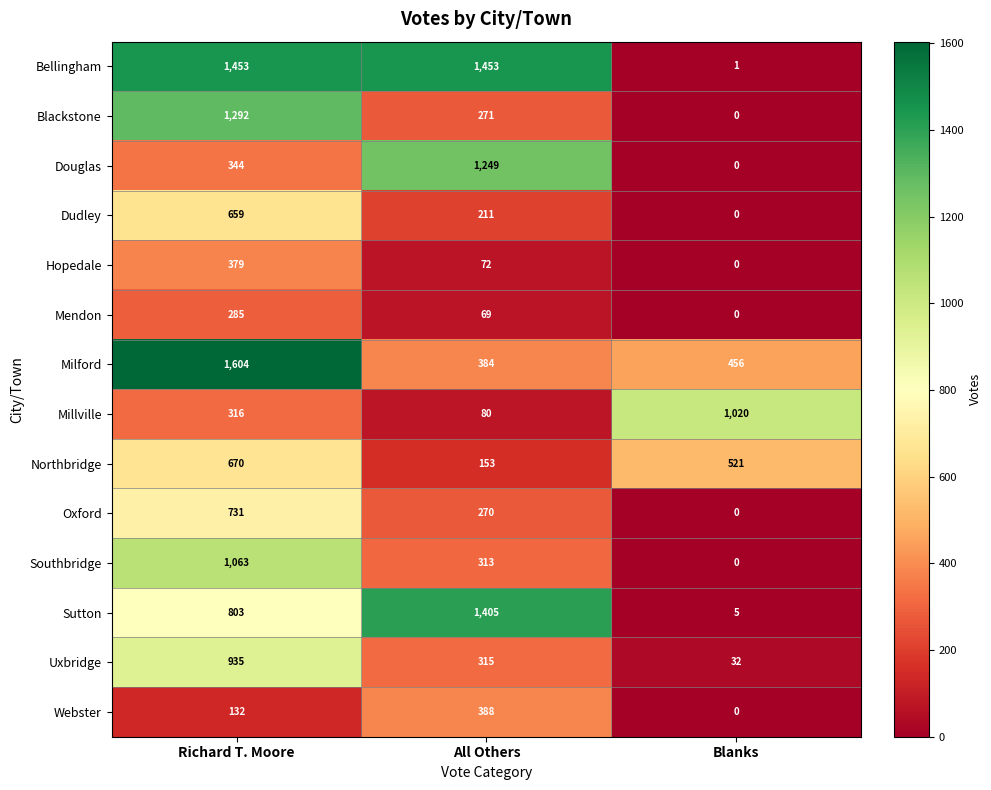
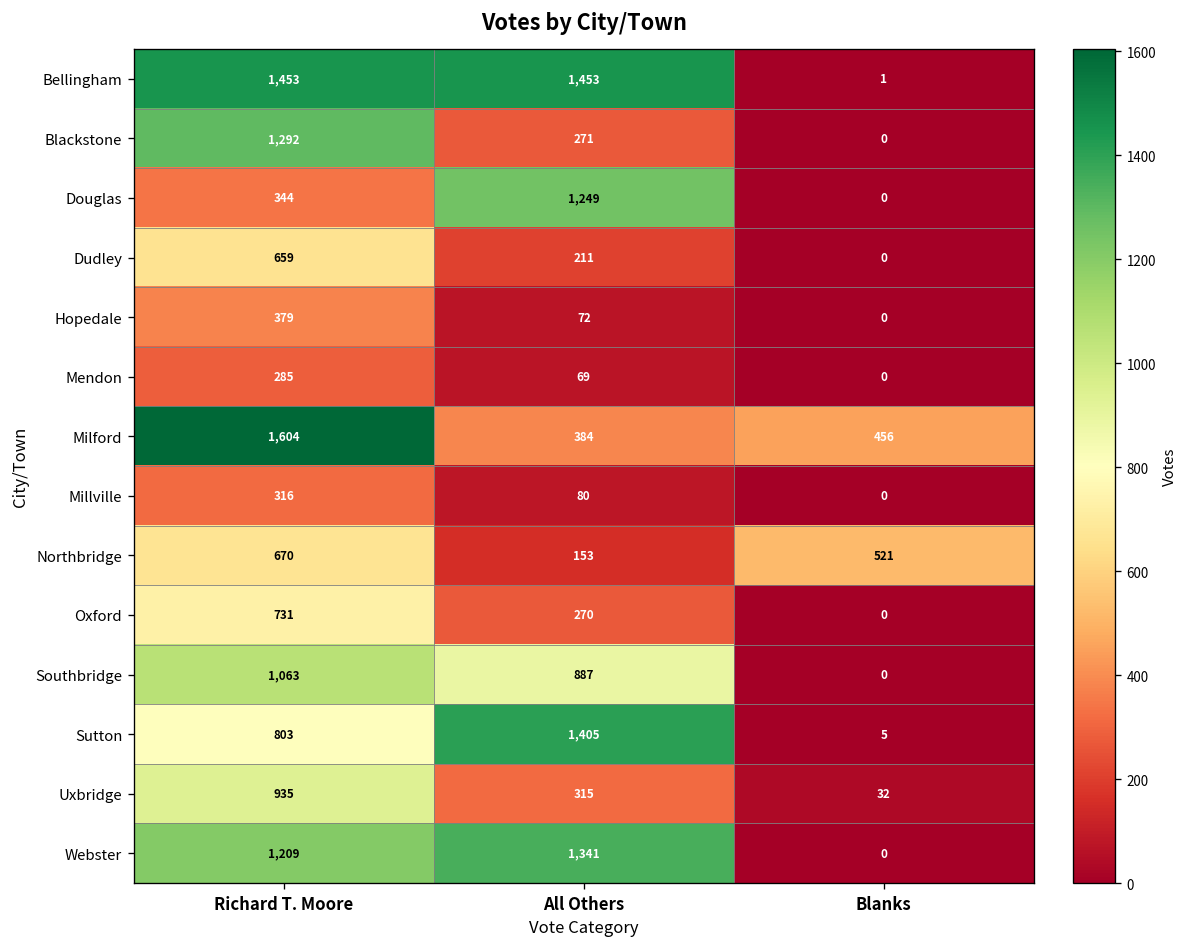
  {
    "Bellingham": {
      "Richard T. Moore": "1,453",
      "All Others": "1,453",
      "Blanks": "1"
    },
    "Blackstone": {
      "Richard T. Moore": "1,292",
      "All Others": "271",
      "Blanks": "0"
    },
    "Douglas": {
      "Richard T. Moore": "344",
      "All Others": "1,249",
      "Blanks": "0"
    },
    "Dudley": {
      "Richard T. Moore": "659",
      "All Others": "211",
      "Blanks": "0"
    },
    "Hopedale": {
      "Richard T. Moore": "379",
      "All Others": "72",
      "Blanks": "0"
    },
    "Mendon": {
      "Richard T. Moore": "285",
      "All Others": "69",
      "Blanks": "0"
    },
    "Milford": {
      "Richard T. Moore": "1,604",
      "All Others": "384",
      "Blanks": "456"
    },
    "Millville": {
      "Richard T. Moore": "316",
      "All Others": "80",
-     "Blanks": "1,020"
+     "Blanks": "0"
    },
    "Northbridge": {
      "Richard T. Moore": "670",
      "All Others": "153",
      "Blanks": "521"
    },
    "Oxford": {
      "Richard T. Moore": "731",
      "All Others": "270",
      "Blanks": "0"
    },
    "Southbridge": {
      "Richard T. Moore": "1,063",
-     "All Others": "313",
+     "All Others": "887",
      "Blanks": "0"
    },
    "Sutton": {
      "Richard T. Moore": "803",
      "All Others": "1,405",
      "Blanks": "5"
    },
    "Uxbridge": {
      "Richard T. Moore": "935",
      "All Others": "315",
      "Blanks": "32"
    },
    "Webster": {
-     "Richard T. Moore": "132",
-     "All Others": "388",
+     "Richard T. Moore": "1,209",
+     "All Others": "1,341",
      "Blanks": "0"
    }
  }
